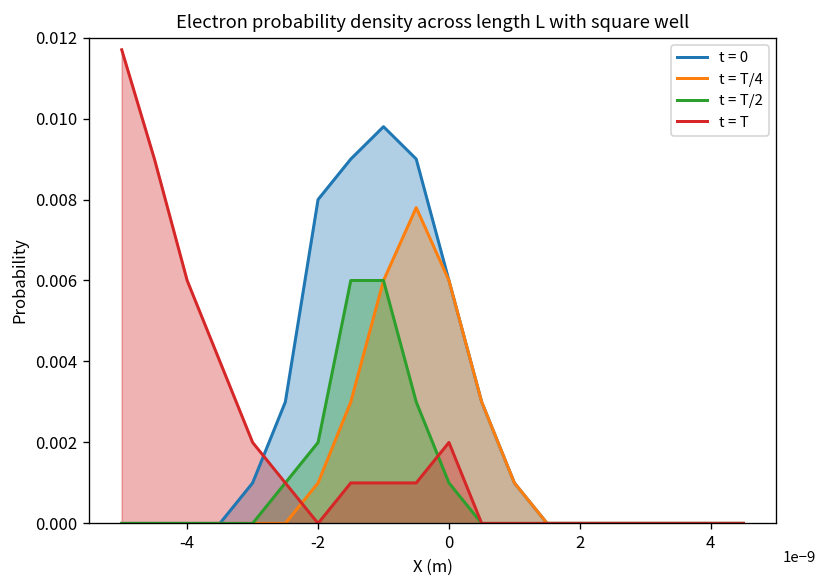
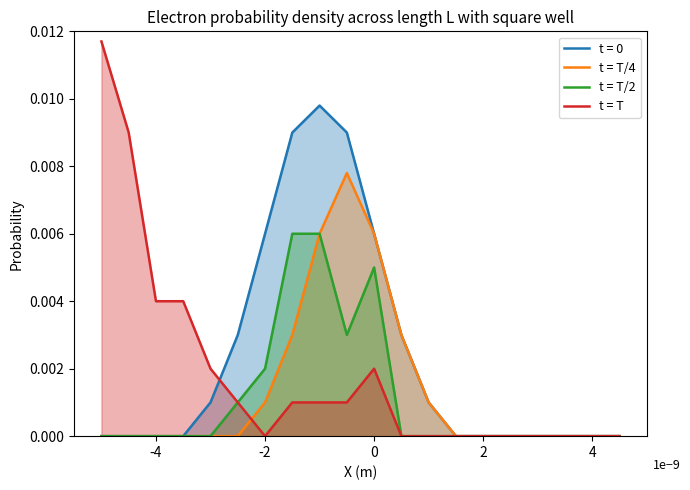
  {
    "t = 0": {
-     "-2": 0.008
+     "-2": 0.006
    },
    "t = T/4": {
      "-2": 0.001
    },
    "t = T/2": {
      "-2": 0.002,
-     "0": 0.001
+     "0": 0.005
    },
    "t = T": {
-     "-4": 0.006,
+     "-4": 0.004,
      "-2": 0.000,
      "0": 0.002
    }
  }
